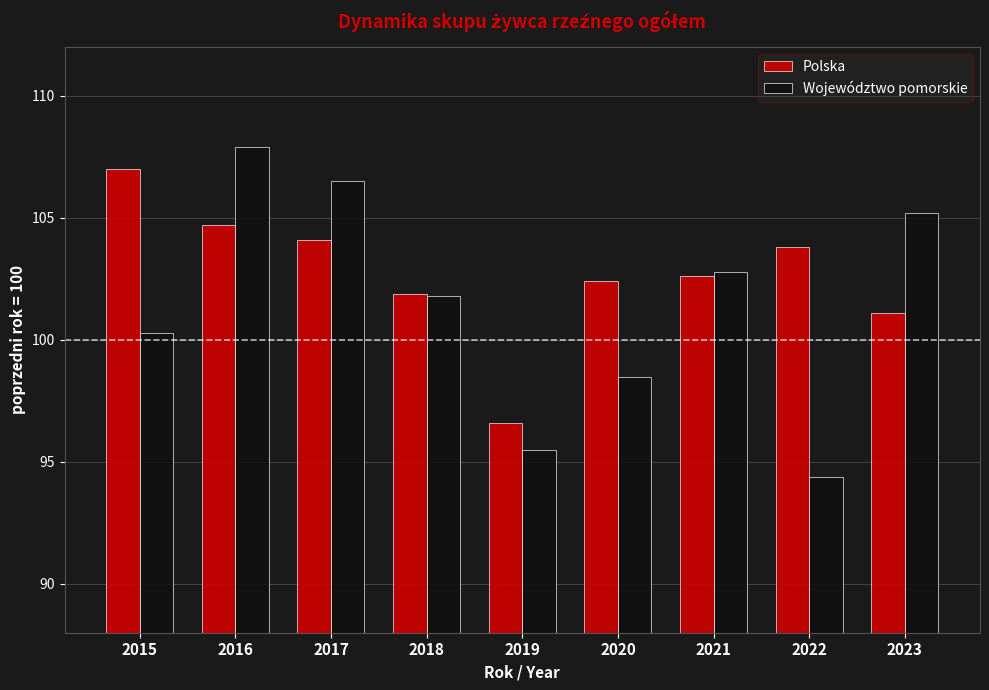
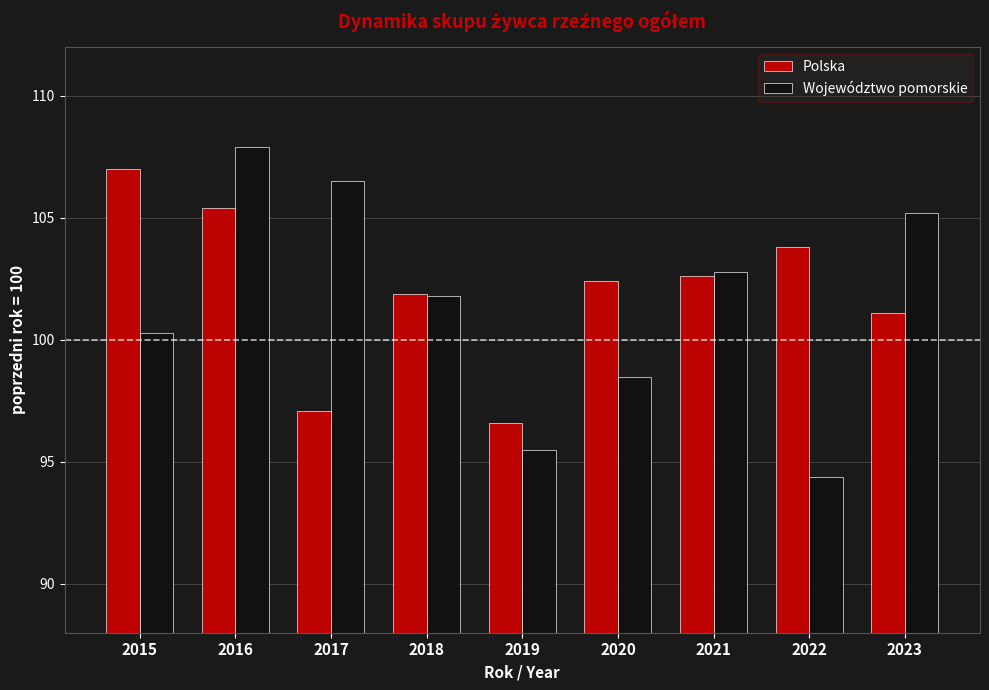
  {
    "Polska": {
      "2015": 107.0,
-     "2016": 104.7,
-     "2017": 104.1,
+     "2016": 105.4,
+     "2017": 97.1,
      "2018": 101.9,
      "2019": 96.6,
      "2020": 102.4,
      "2021": 102.6,
      "2022": 103.8,
      "2023": 101.1
    },
    "Województwo pomorskie": {
      "2015": 100.3,
      "2016": 107.9,
      "2017": 106.5,
      "2018": 101.8,
      "2019": 95.5,
      "2020": 98.5,
      "2021": 102.8,
      "2022": 94.4,
      "2023": 105.2
    }
  }
